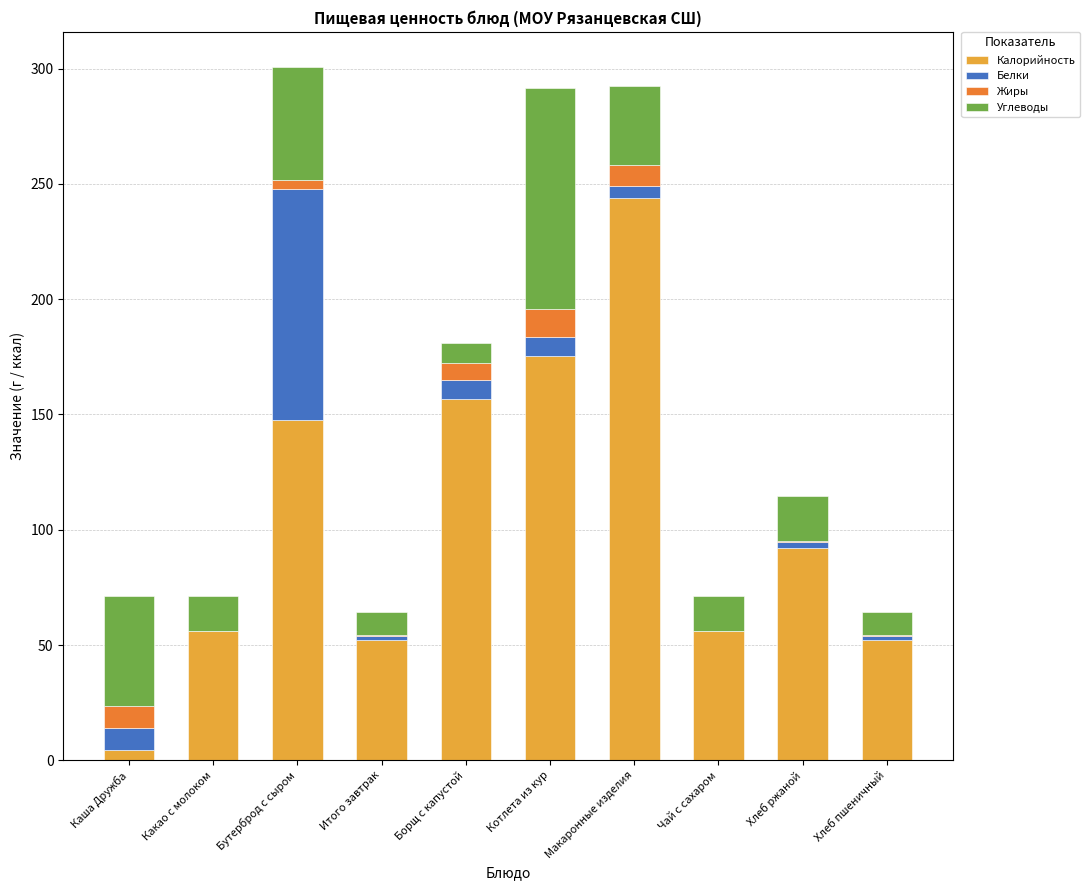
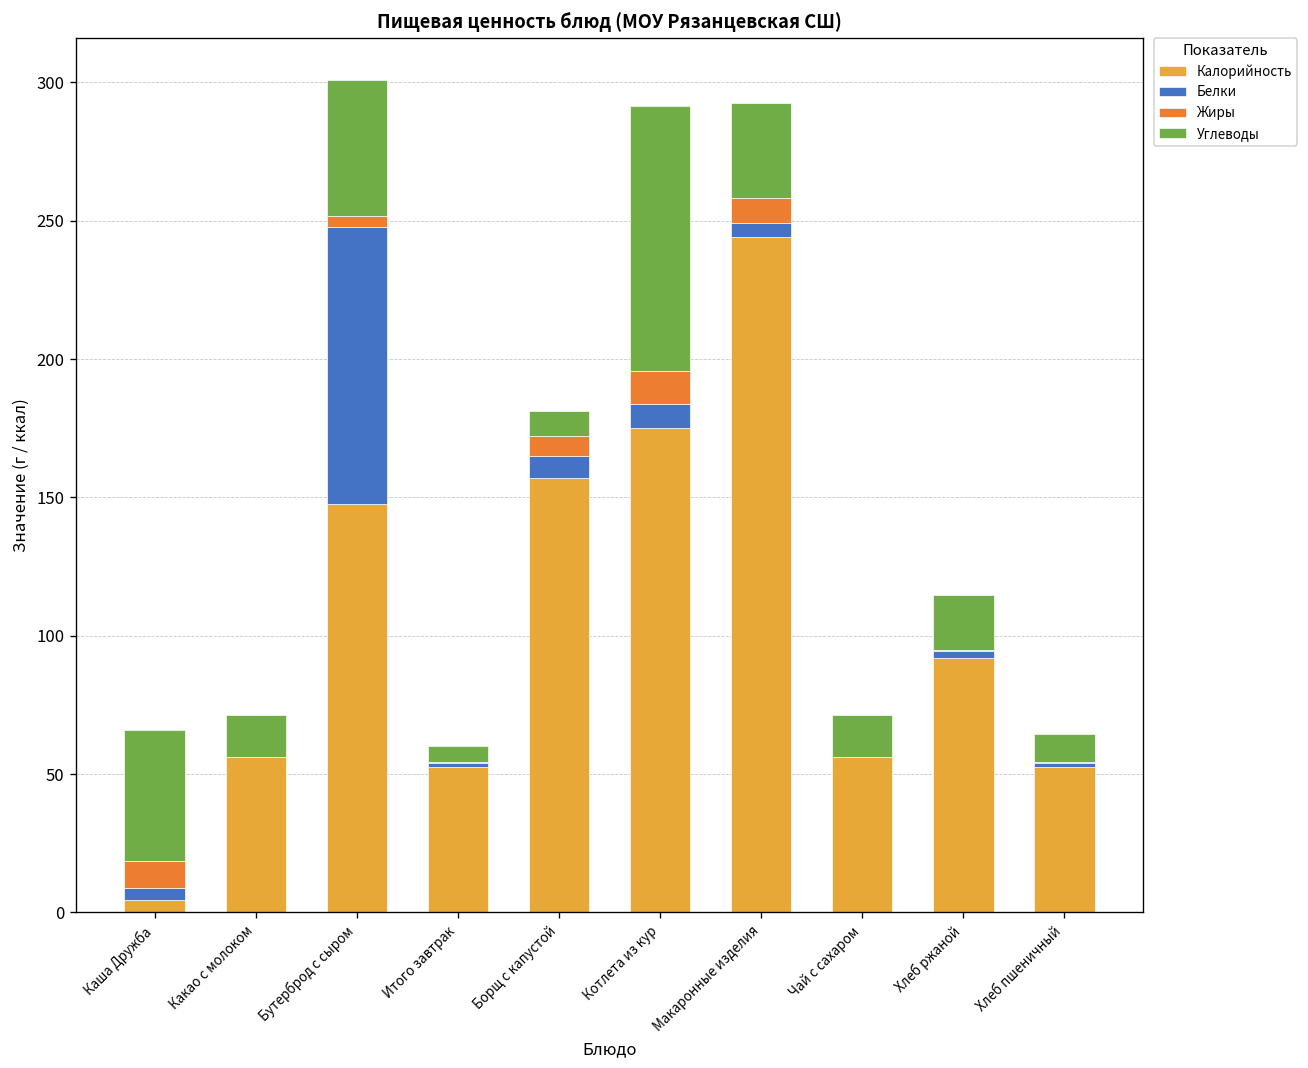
  {
    "Белки": {
-     "Каша Дружба": 9,
+     "Каша Дружба": 4,
      "Бутерброд с сыром": 100,
      "Итого завтрак": 2,
      "Борщ с капустой": 8,
      "Котлета из кур": 9,
      "Макаронные изделия": 5,
      "Хлеб ржаной": 3,
      "Хлеб пшеничный": 2
    },
    "Углеводы": {
      "Каша Дружба": 47,
      "Какао с молоком": 15,
      "Бутерброд с сыром": 49,
-     "Итого завтрак": 10,
+     "Итого завтрак": 6,
      "Борщ с капустой": 9,
      "Котлета из кур": 96,
      "Макаронные изделия": 34,
      "Чай с сахаром": 15,
      "Хлеб ржаной": 20,
      "Хлеб пшеничный": 10
    }
  }
